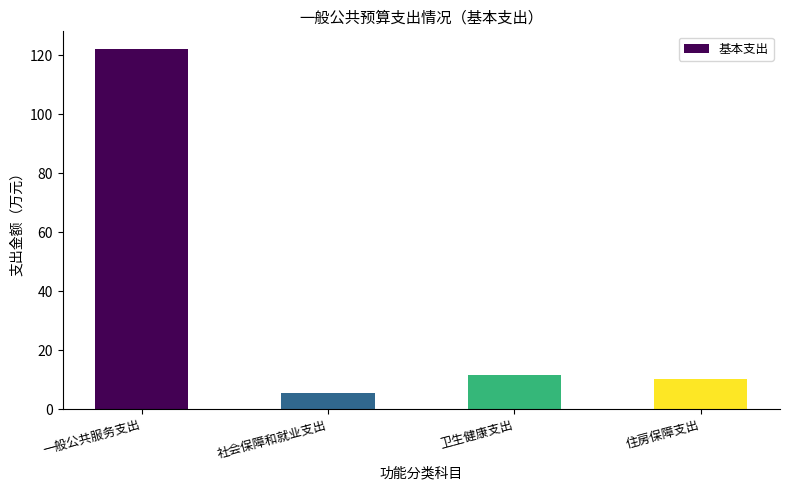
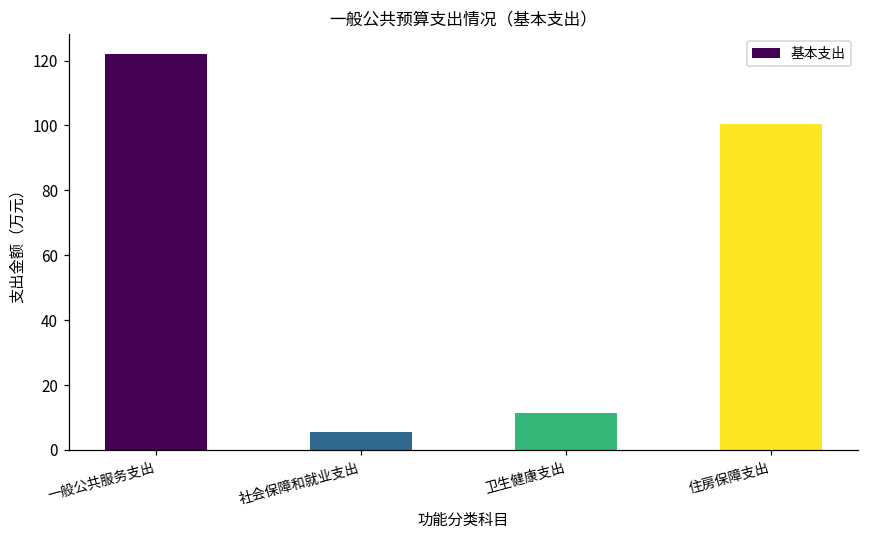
  {
    "一般公共服务支出": 122,
    "社会保障和就业支出": 6,
    "卫生健康支出": 12,
-   "住房保障支出": 10
+   "住房保障支出": 100
  }
